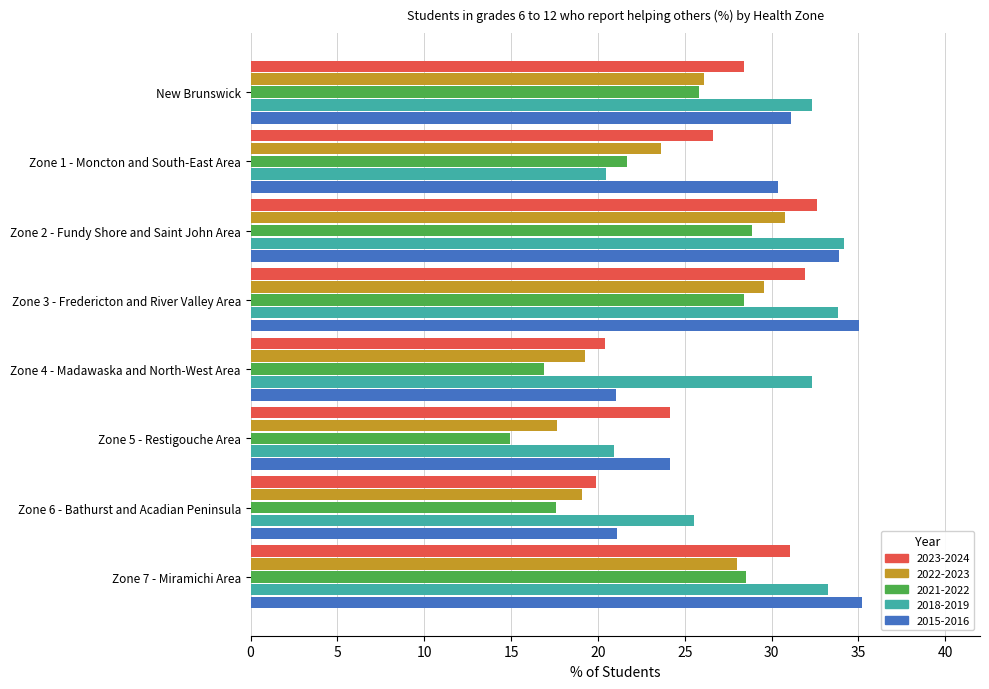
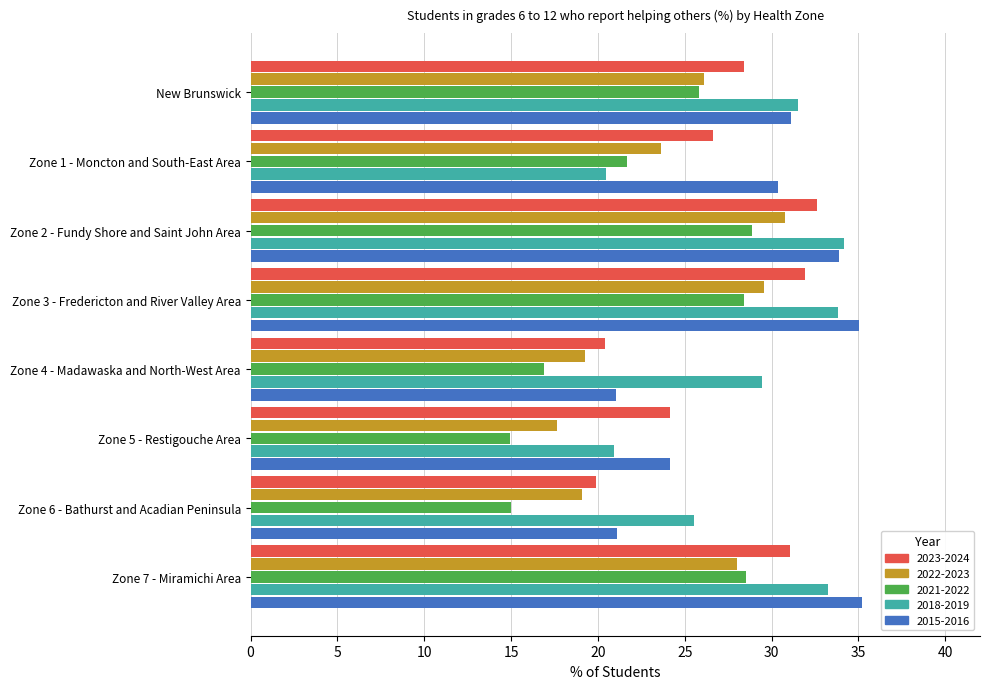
  {
    "2023-2024": {
      "New Brunswick": 28.4,
      "Zone 1 - Moncton and South-East Area": 26.6,
      "Zone 2 - Fundy Shore and Saint John Area": 32.6,
      "Zone 3 - Fredericton and River Valley Area": 31.9,
      "Zone 4 - Madawaska and North-West Area": 20.4,
      "Zone 5 - Restigouche Area": 24.1,
      "Zone 6 - Bathurst and Acadian Peninsula": 19.9,
      "Zone 7 - Miramichi Area": 31.1
    },
    "2022-2023": {
      "New Brunswick": 26.1,
      "Zone 1 - Moncton and South-East Area": 23.6,
      "Zone 2 - Fundy Shore and Saint John Area": 30.8,
      "Zone 3 - Fredericton and River Valley Area": 29.5,
      "Zone 4 - Madawaska and North-West Area": 19.2,
      "Zone 5 - Restigouche Area": 17.6,
      "Zone 6 - Bathurst and Acadian Peninsula": 19.1,
      "Zone 7 - Miramichi Area": 28.0
    },
    "2021-2022": {
      "New Brunswick": 25.8,
      "Zone 1 - Moncton and South-East Area": 21.7,
      "Zone 2 - Fundy Shore and Saint John Area": 28.9,
      "Zone 3 - Fredericton and River Valley Area": 28.4,
      "Zone 4 - Madawaska and North-West Area": 16.9,
      "Zone 5 - Restigouche Area": 14.9,
-     "Zone 6 - Bathurst and Acadian Peninsula": 17.6,
+     "Zone 6 - Bathurst and Acadian Peninsula": 15.0,
      "Zone 7 - Miramichi Area": 28.5
    },
    "2018-2019": {
-     "New Brunswick": 32.3,
+     "New Brunswick": 31.5,
      "Zone 1 - Moncton and South-East Area": 20.5,
      "Zone 2 - Fundy Shore and Saint John Area": 34.1,
      "Zone 3 - Fredericton and River Valley Area": 33.8,
-     "Zone 4 - Madawaska and North-West Area": 32.3,
+     "Zone 4 - Madawaska and North-West Area": 29.4,
      "Zone 5 - Restigouche Area": 20.9,
      "Zone 6 - Bathurst and Acadian Peninsula": 25.5,
      "Zone 7 - Miramichi Area": 33.2
    },
    "2015-2016": {
      "New Brunswick": 31.1,
      "Zone 1 - Moncton and South-East Area": 30.4,
      "Zone 2 - Fundy Shore and Saint John Area": 33.9,
      "Zone 3 - Fredericton and River Valley Area": 35.1,
      "Zone 4 - Madawaska and North-West Area": 21.1,
      "Zone 5 - Restigouche Area": 24.2,
      "Zone 6 - Bathurst and Acadian Peninsula": 21.1,
      "Zone 7 - Miramichi Area": 35.2
    }
  }
